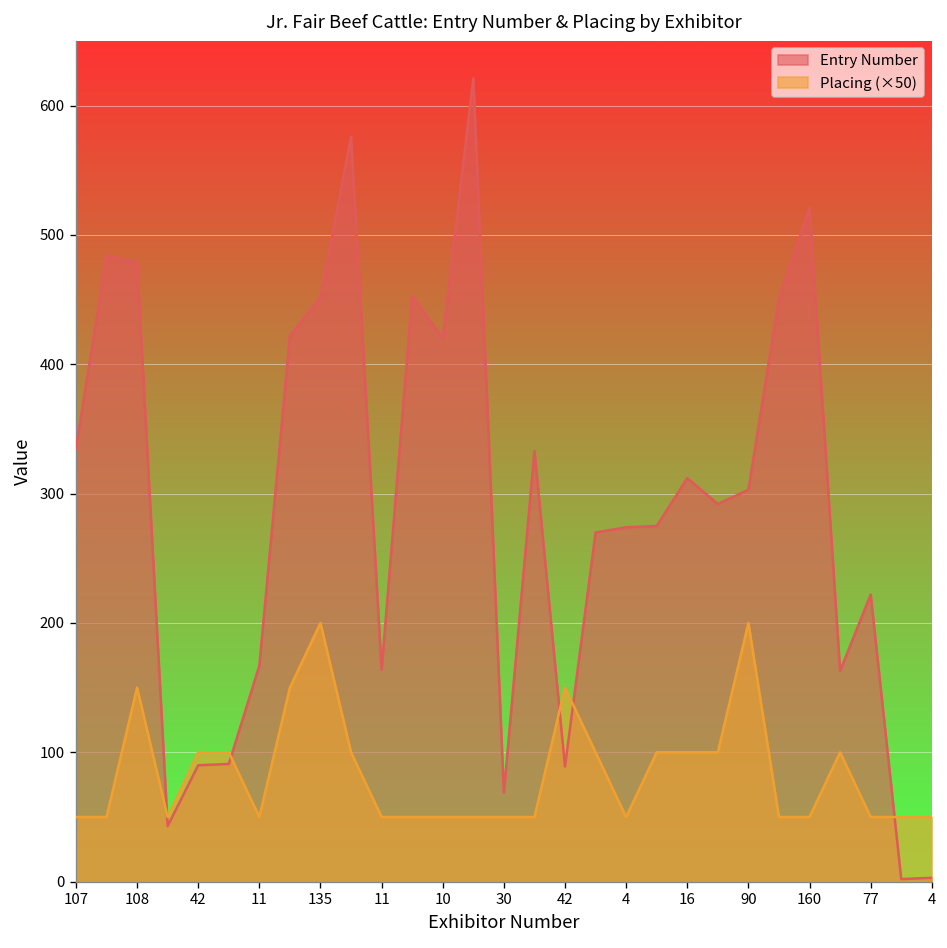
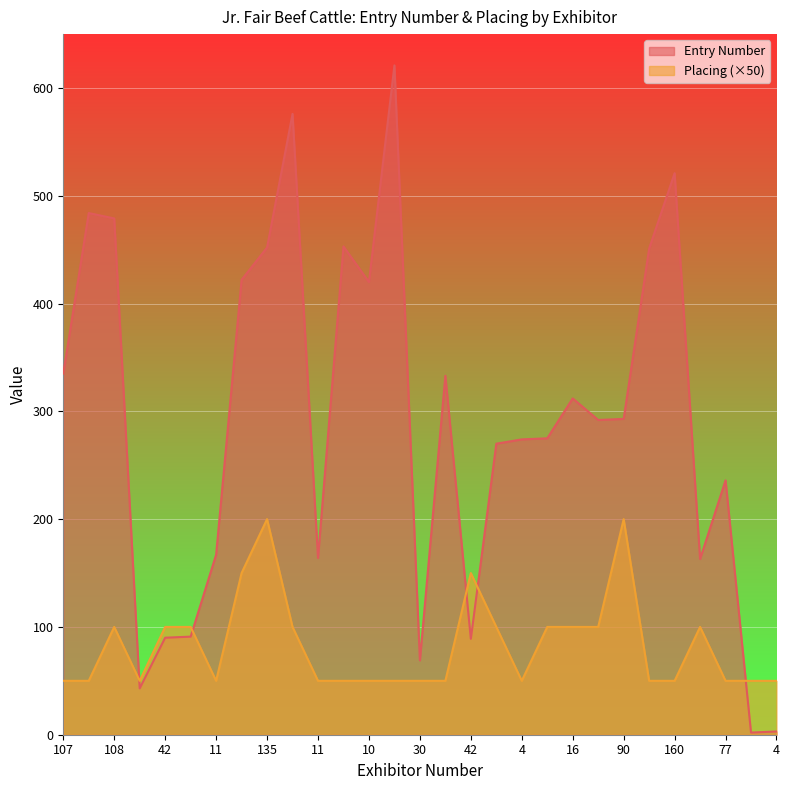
  {
    "Entry Number": {
      "107": 335,
      "108": 479,
      "135": 452,
      "10": 420,
      "30": 69,
      "16": 312,
-     "90": 303,
+     "90": 293,
      "160": 521,
-     "77": 222
+     "77": 236
    },
    "Placing (×50)": {
      "107": 50,
-     "108": 150,
+     "108": 100,
      "135": 200,
      "10": 50,
      "30": 50,
      "16": 100,
      "90": 200,
      "160": 50,
      "77": 50
    }
  }
